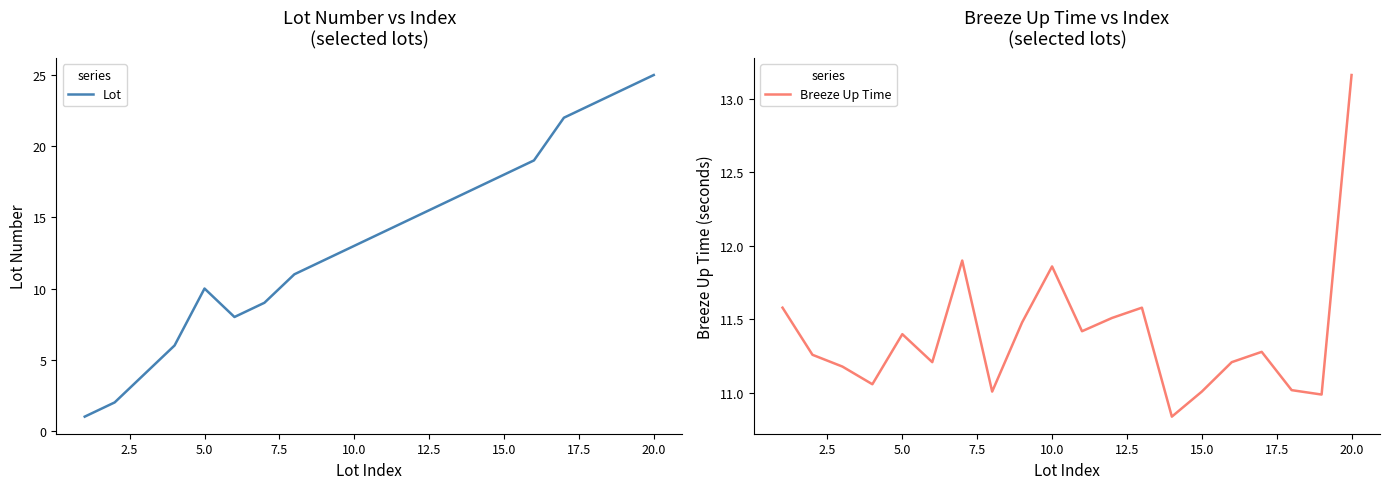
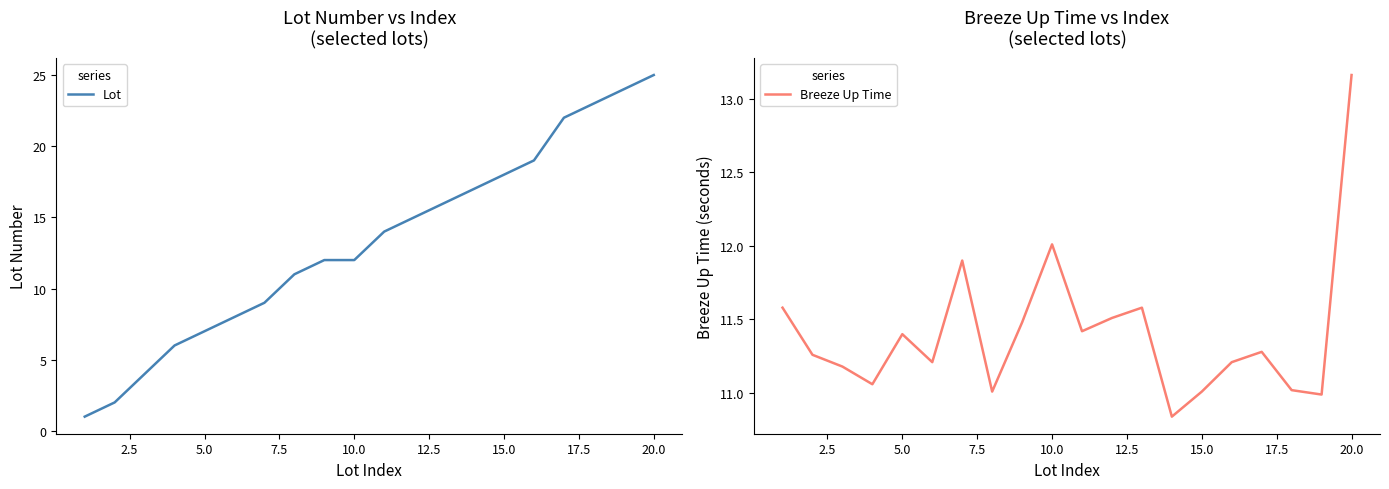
  {
    "Lot Number vs Index (selected lots)": {
-     "5.0": 10,
-     "10.0": 13,
+     "5.0": 7,
+     "10.0": 12,
      "15.0": 18,
      "20.0": 25
    },
    "Breeze Up Time vs Index (selected lots)": {
      "5.0": 11.40,
-     "10.0": 11.86,
+     "10.0": 12.01,
      "15.0": 11.01,
      "20.0": 13.16
    }
  }
